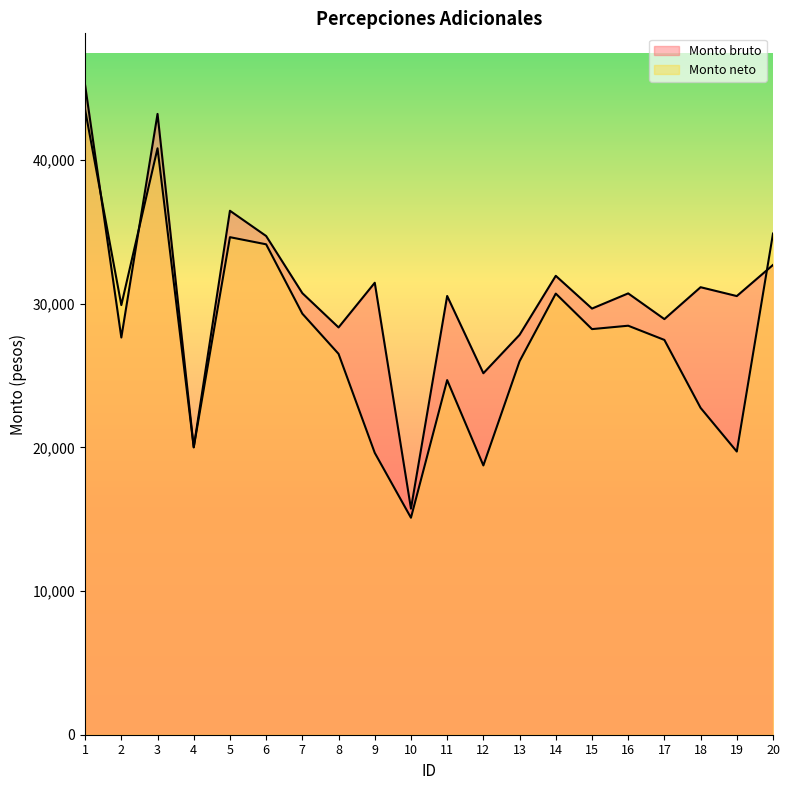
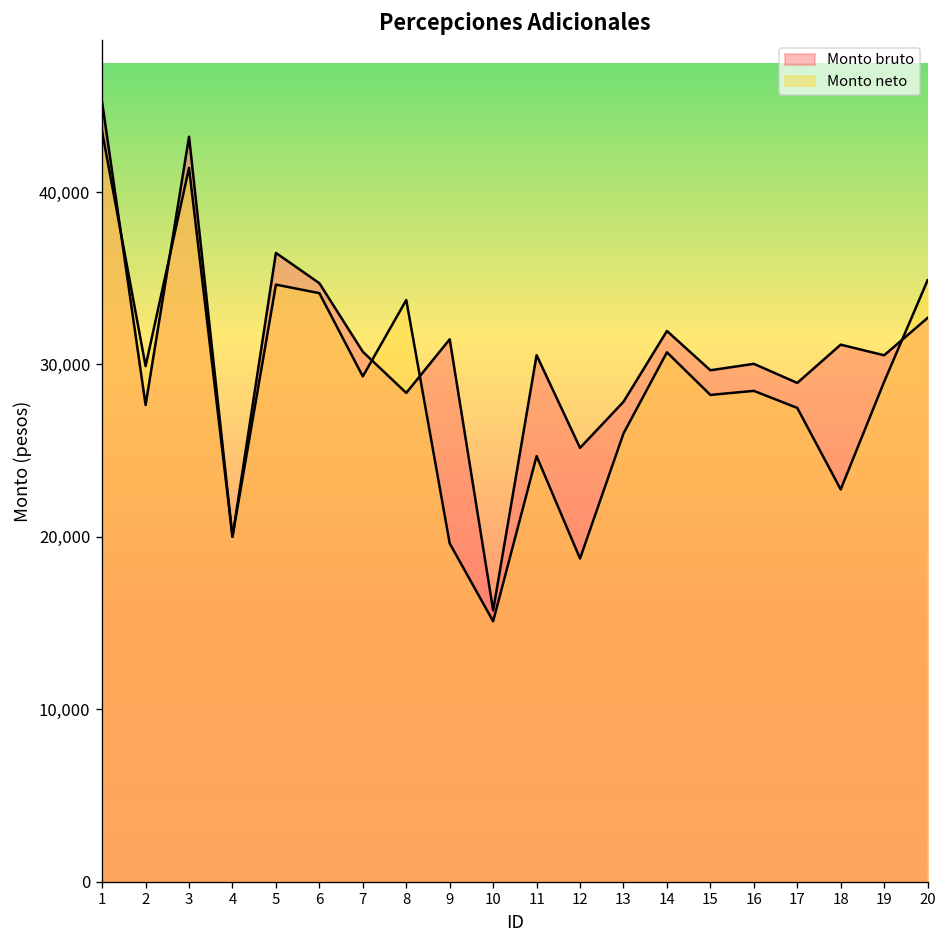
  {
    "Monto bruto": {
      "1": "45,200",
      "2": "27,600",
      "3": "43,200",
      "5": "36,500",
      "6": "34,700",
      "7": "30,700",
      "8": "28,400",
      "9": "31,500",
      "10": "15,700",
      "11": "30,500",
      "12": "25,200",
      "13": "27,800",
      "14": "31,900",
      "15": "29,700",
-     "16": "30,700",
+     "16": "30,000",
      "17": "28,900",
      "18": "31,200",
      "19": "30,500",
      "20": "32,700"
    },
    "Monto neto": {
      "1": "43,500",
      "2": "29,900",
-     "3": "40,800",
+     "3": "41,400",
      "5": "34,600",
      "6": "34,100",
      "7": "29,300",
-     "8": "26,500",
+     "8": "33,700",
      "9": "19,600",
      "10": "15,100",
      "11": "24,700",
      "12": "18,700",
      "13": "26,000",
      "14": "30,700",
      "15": "28,200",
      "16": "28,500",
      "17": "27,500",
      "18": "22,800",
-     "19": "19,700",
+     "19": "29,000",
      "20": "34,900"
    }
  }
